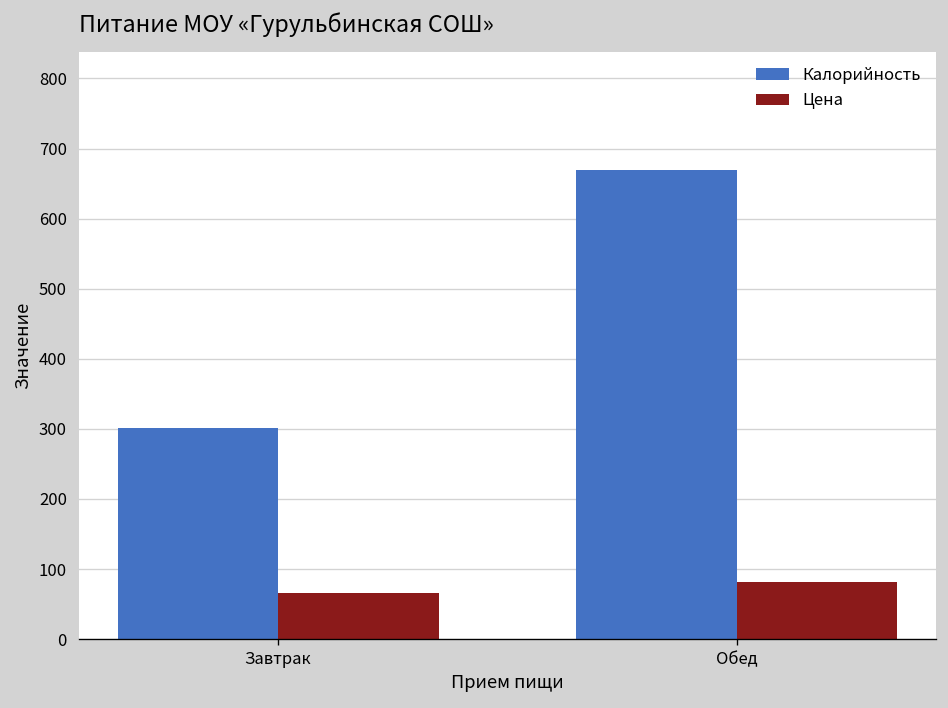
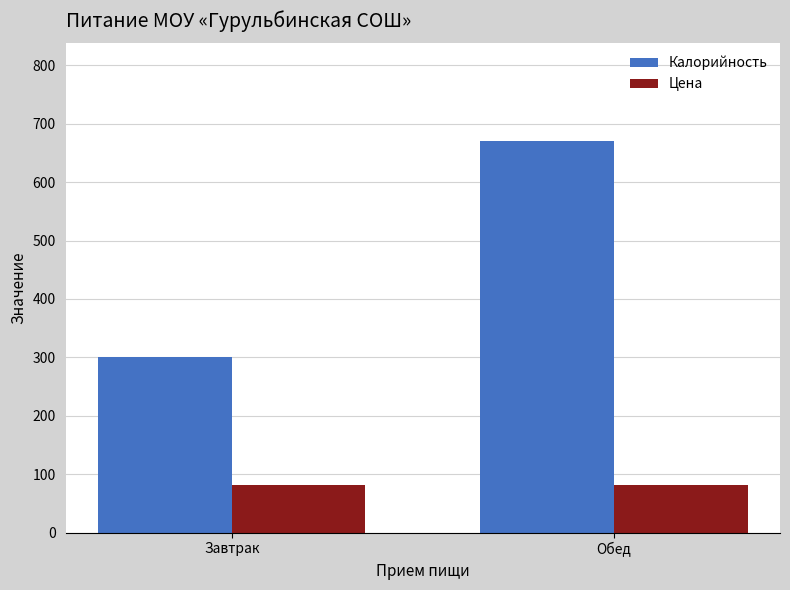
  {
    "Калорийность": {
      "Завтрак": 300,
      "Обед": 670
    },
    "Цена": {
-     "Завтрак": 70,
+     "Завтрак": 80,
      "Обед": 80
    }
  }
